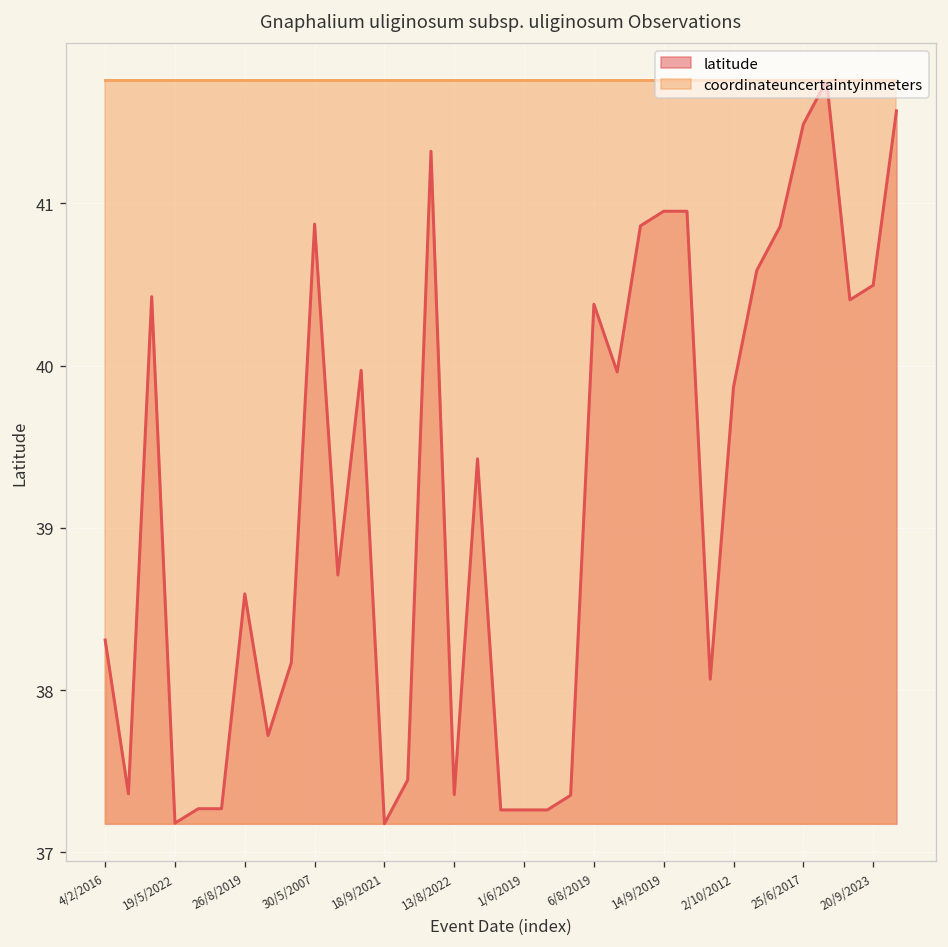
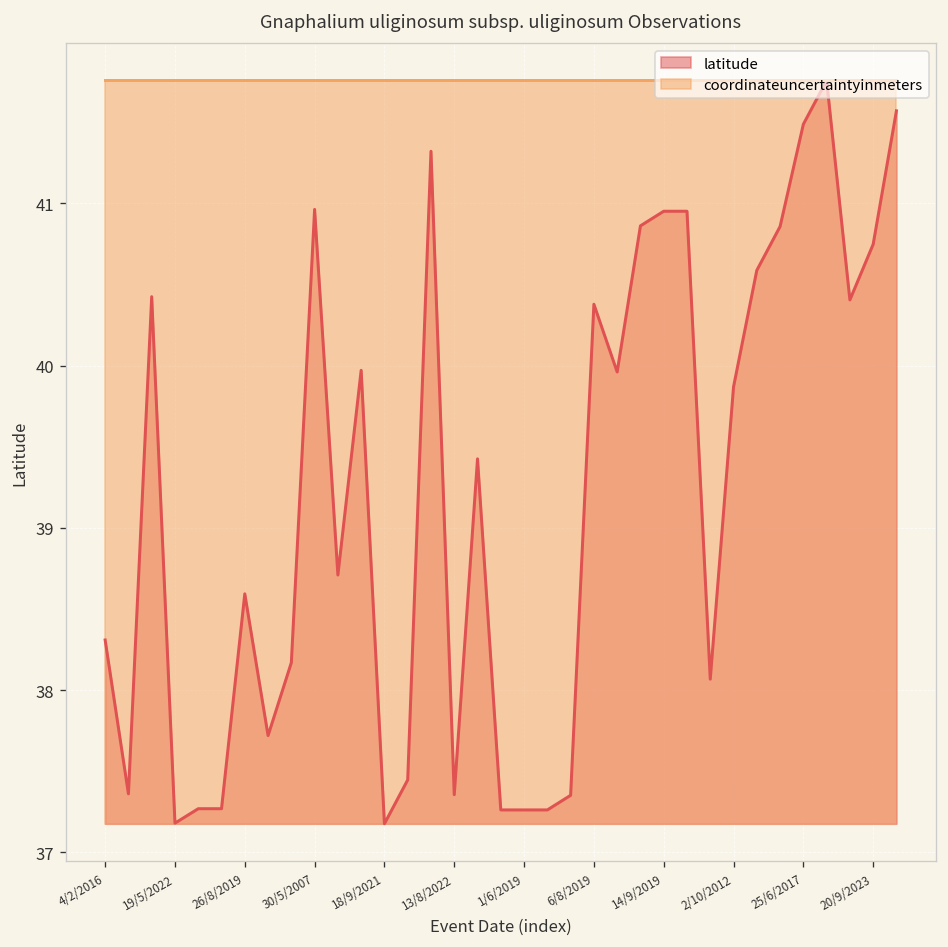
  {
    "latitude": {
      "4/2/2016": 38.31,
      "19/5/2022": 37.18,
      "26/8/2019": 38.59,
-     "30/5/2007": 40.87,
+     "30/5/2007": 40.96,
      "18/9/2021": 37.18,
      "13/8/2022": 37.36,
      "6/8/2019": 40.38,
      "25/6/2017": 41.49,
-     "20/9/2023": 40.50
+     "20/9/2023": 40.75
    },
    "coordinateuncertaintyinmeters": {
      "4/2/2016": 41.76,
      "19/5/2022": 41.76,
      "26/8/2019": 41.76,
      "30/5/2007": 41.76,
      "18/9/2021": 41.76,
      "13/8/2022": 41.76,
      "6/8/2019": 41.76
    }
  }
